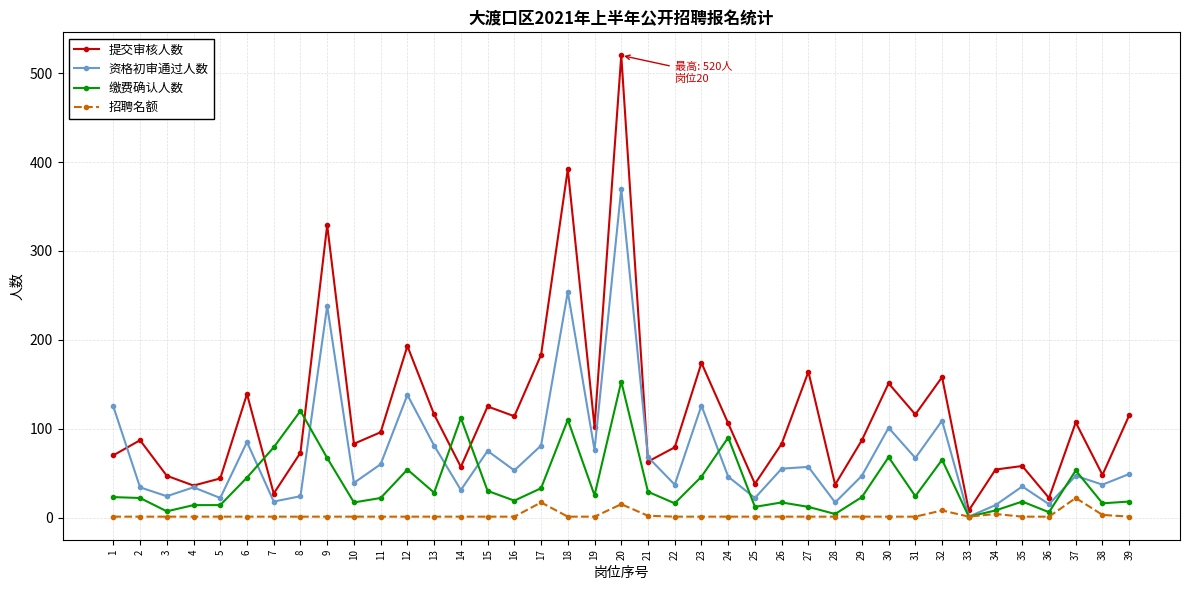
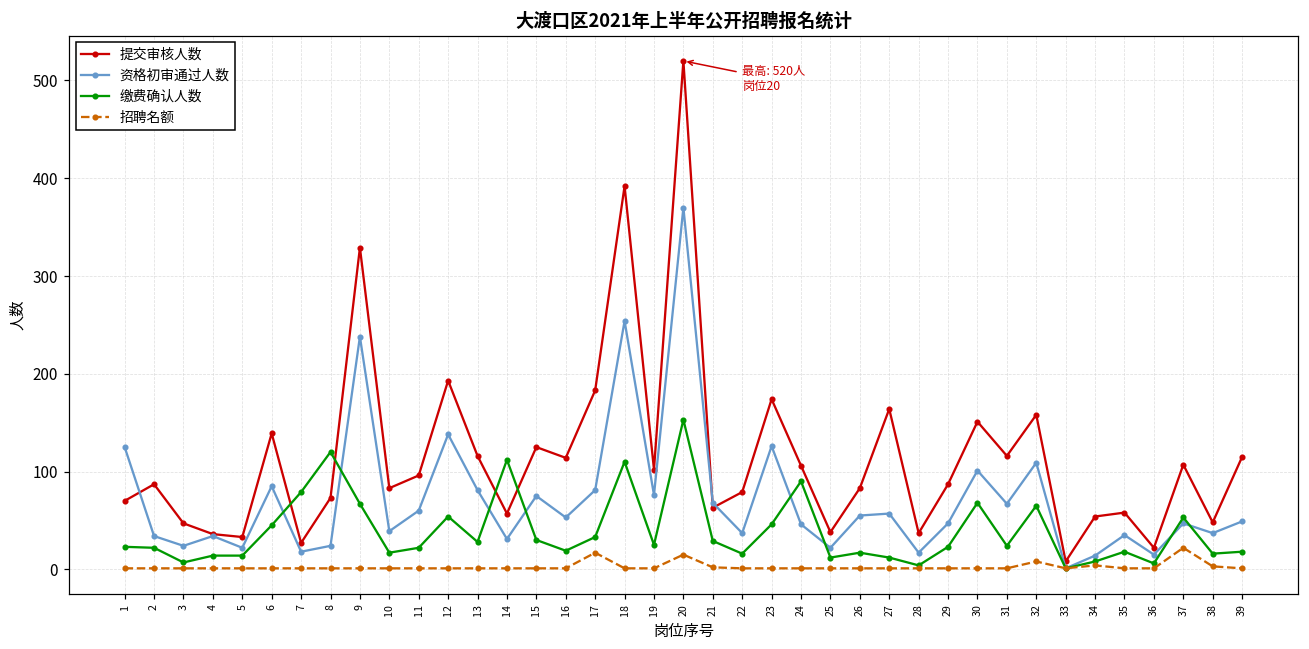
  {
    "提交审核人数": {
      "1": 70,
      "2": 90,
      "3": 50,
-     "5": 40,
+     "5": 30,
      "6": 140,
      "7": 30,
      "8": 70,
      "9": 330,
      "10": 80,
      "11": 100,
      "12": 190,
      "13": 120,
      "14": 60,
      "15": 130,
      "16": 110,
      "17": 180,
      "18": 390,
      "19": 100,
      "21": 60,
      "22": 80,
      "23": 170,
      "24": 110,
      "25": 40,
      "26": 80,
      "27": 160,
      "28": 40,
      "29": 90,
      "30": 150,
      "31": 120,
      "32": 160,
      "33": 10,
      "34": 50,
      "35": 60,
      "36": 20,
      "37": 110,
      "38": 50,
      "39": 120
    },
    "资格初审通过人数": {
      "1": 130,
      "2": 30,
      "3": 20,
      "5": 20,
      "6": 90,
      "7": 20,
      "8": 20,
      "9": 240,
      "10": 40,
      "11": 60,
      "12": 140,
      "13": 80,
      "14": 30,
      "15": 80,
      "16": 50,
      "17": 80,
      "18": 250,
      "19": 80,
      "20": 370,
      "21": 70,
      "22": 40,
      "23": 130,
      "24": 50,
      "25": 20,
      "26": 60,
      "27": 60,
      "28": 20,
      "29": 50,
      "30": 100,
      "31": 70,
      "32": 110,
      "34": 10,
      "35": 40,
      "36": 20,
      "37": 50,
      "38": 40,
      "39": 50
    },
    "缴费确认人数": {
      "1": 20,
      "2": 20,
      "3": 10,
      "4": 10,
      "5": 10,
      "6": 50,
      "7": 80,
      "8": 120,
      "9": 70,
      "10": 20,
      "11": 20,
      "12": 50,
      "13": 30,
      "14": 110,
      "15": 30,
      "16": 20,
      "17": 30,
      "18": 110,
      "19": 30,
      "20": 150,
      "21": 30,
      "22": 20,
      "23": 50,
      "24": 90,
      "25": 10,
      "26": 20,
      "27": 10,
      "28": 0,
      "29": 20,
      "30": 70,
      "31": 20,
      "32": 70,
      "34": 10,
      "35": 20,
      "36": 10,
      "37": 50,
      "38": 20,
      "39": 20
    },
    "招聘名额": {
      "1": 0,
      "2": 0,
      "3": 0,
      "4": 0,
      "5": 0,
      "6": 0,
      "7": 0,
      "8": 0,
      "9": 0,
      "10": 0,
      "11": 0,
      "12": 0,
      "13": 0,
      "14": 0,
      "15": 0,
      "16": 0,
      "17": 20,
      "18": 0,
      "19": 0,
      "20": 20,
      "21": 0,
      "22": 0,
      "23": 0,
      "24": 0,
      "25": 0,
      "26": 0,
      "27": 0,
      "28": 0,
      "29": 0,
      "30": 0,
      "31": 0,
      "32": 10,
      "34": 0,
      "35": 0,
      "36": 0,
      "37": 20,
      "38": 0,
      "39": 0
    }
  }
